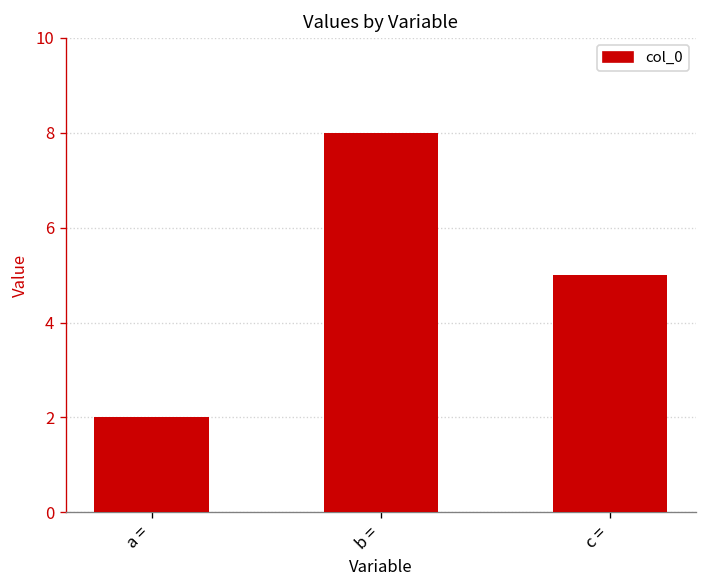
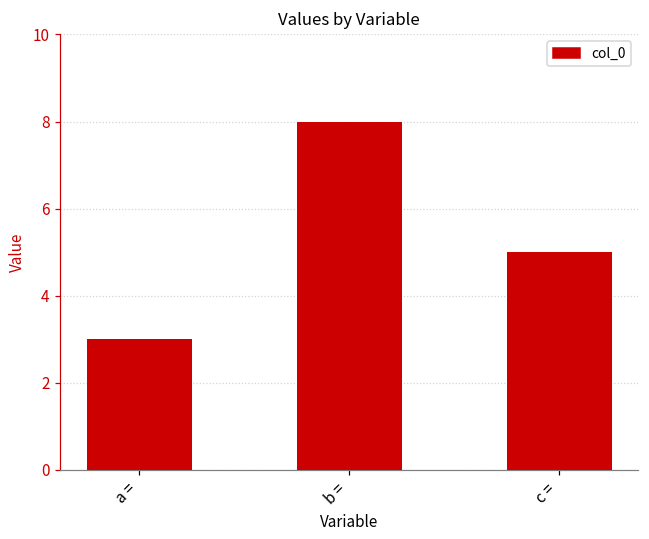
  {
-   "a =": 2,
+   "a =": 3,
    "b =": 8,
    "c =": 5
  }
